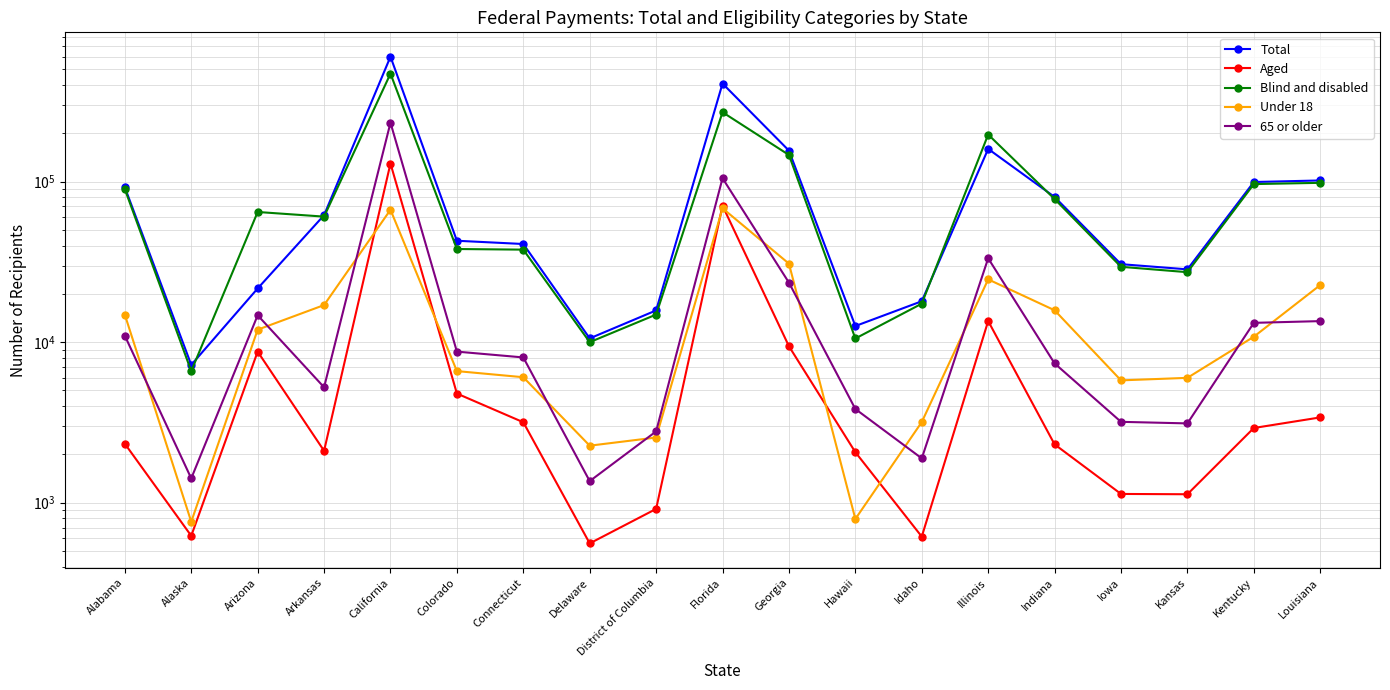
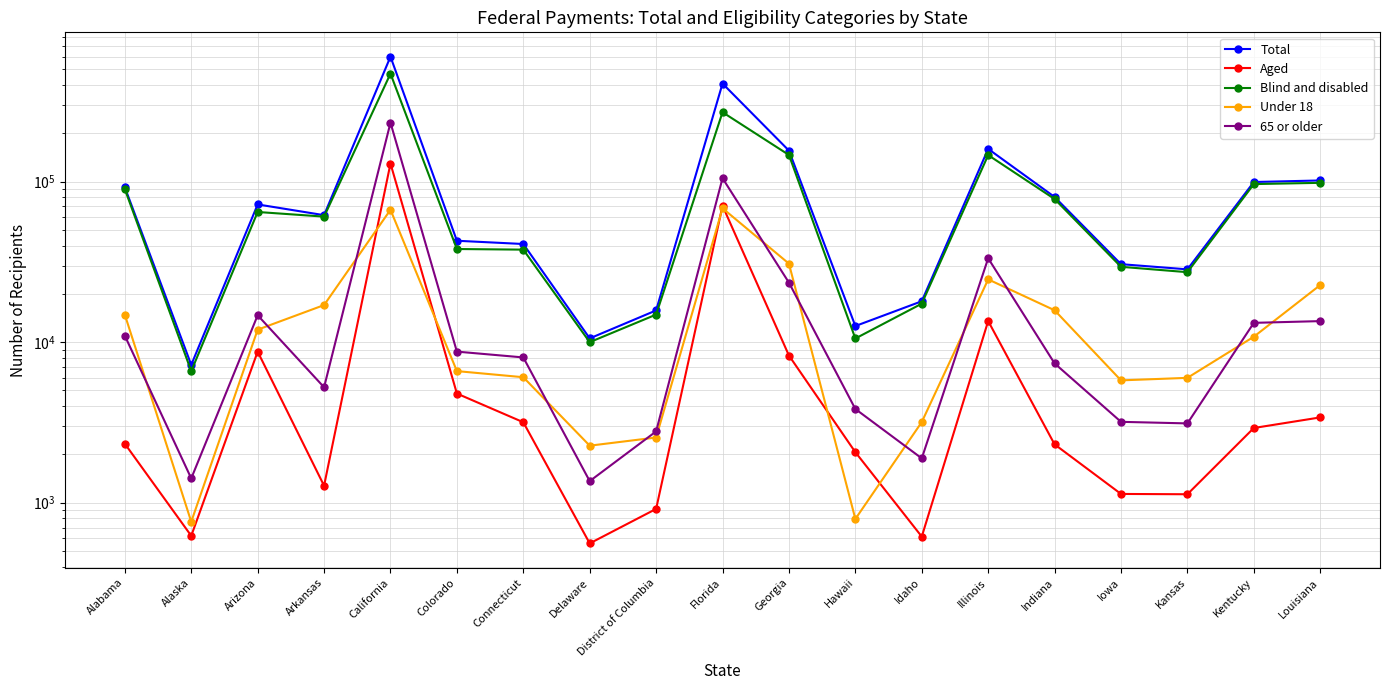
  {
    "Total": {
      "Alaska": 7000,
-     "Arizona": 22000,
+     "Arizona": 70000,
      "California": 600000,
      "Colorado": 43000,
      "Connecticut": 41000,
      "Delaware": 11000,
      "District of Columbia": 16000,
      "Florida": 410000,
      "Georgia": 160000,
      "Hawaii": 13000,
      "Illinois": 160000,
      "Iowa": 31000,
      "Kansas": 28000
    },
    "Aged": {
      "Alabama": 2300,
      "Alaska": 620,
      "Arizona": 9000,
-     "Arkansas": 2100,
+     "Arkansas": 1300,
      "California": 130000,
      "Colorado": 4800,
      "Connecticut": 3200,
      "Delaware": 560,
      "District of Columbia": 900,
      "Florida": 70000,
-     "Georgia": 9000,
+     "Georgia": 8000,
      "Hawaii": 2100,
      "Idaho": 620,
      "Illinois": 14000,
      "Indiana": 2300,
      "Iowa": 1100,
      "Kansas": 1100,
      "Kentucky": 2900,
      "Louisiana": 3400
    },
    "Blind and disabled": {
      "Alaska": 6600,
      "Arizona": 65000,
      "California": 470000,
      "Colorado": 38000,
      "Connecticut": 38000,
      "Delaware": 10000,
      "District of Columbia": 15000,
      "Florida": 270000,
      "Georgia": 150000,
      "Hawaii": 11000,
-     "Illinois": 200000,
+     "Illinois": 150000,
      "Iowa": 29000,
      "Kansas": 27000
    },
    "Under 18": {
      "Alabama": 15000,
      "Alaska": 800,
      "Arizona": 12000,
      "Arkansas": 17000,
      "California": 67000,
      "Colorado": 6600,
      "Connecticut": 6000,
      "Delaware": 2300,
      "District of Columbia": 2500,
      "Florida": 68000,
      "Georgia": 31000,
      "Hawaii": 800,
      "Idaho": 3200,
      "Illinois": 25000,
      "Indiana": 16000,
      "Iowa": 5800,
      "Kansas": 6000,
      "Kentucky": 11000,
      "Louisiana": 23000
    },
    "65 or older": {
      "Alabama": 11000,
      "Alaska": 1400,
      "Arizona": 15000,
      "Arkansas": 5200,
      "California": 230000,
      "Colorado": 9000,
      "Connecticut": 8000,
      "Delaware": 1400,
      "District of Columbia": 2800,
      "Florida": 100000,
      "Georgia": 23000,
      "Hawaii": 3800,
      "Idaho": 1900,
      "Illinois": 33000,
      "Indiana": 7000,
      "Iowa": 3200,
      "Kansas": 3100,
      "Kentucky": 13000,
      "Louisiana": 14000
    }
  }
